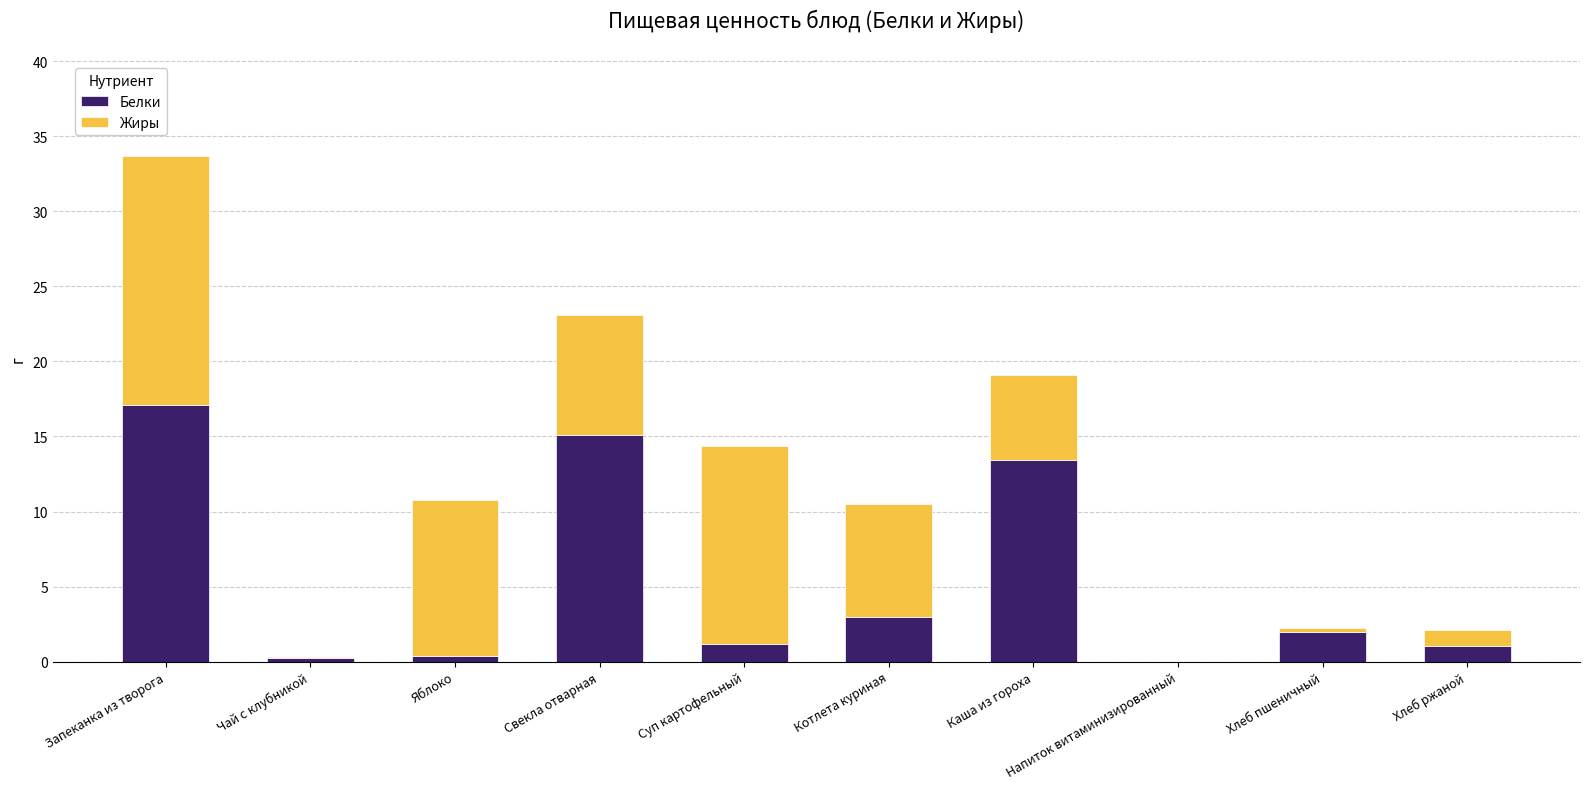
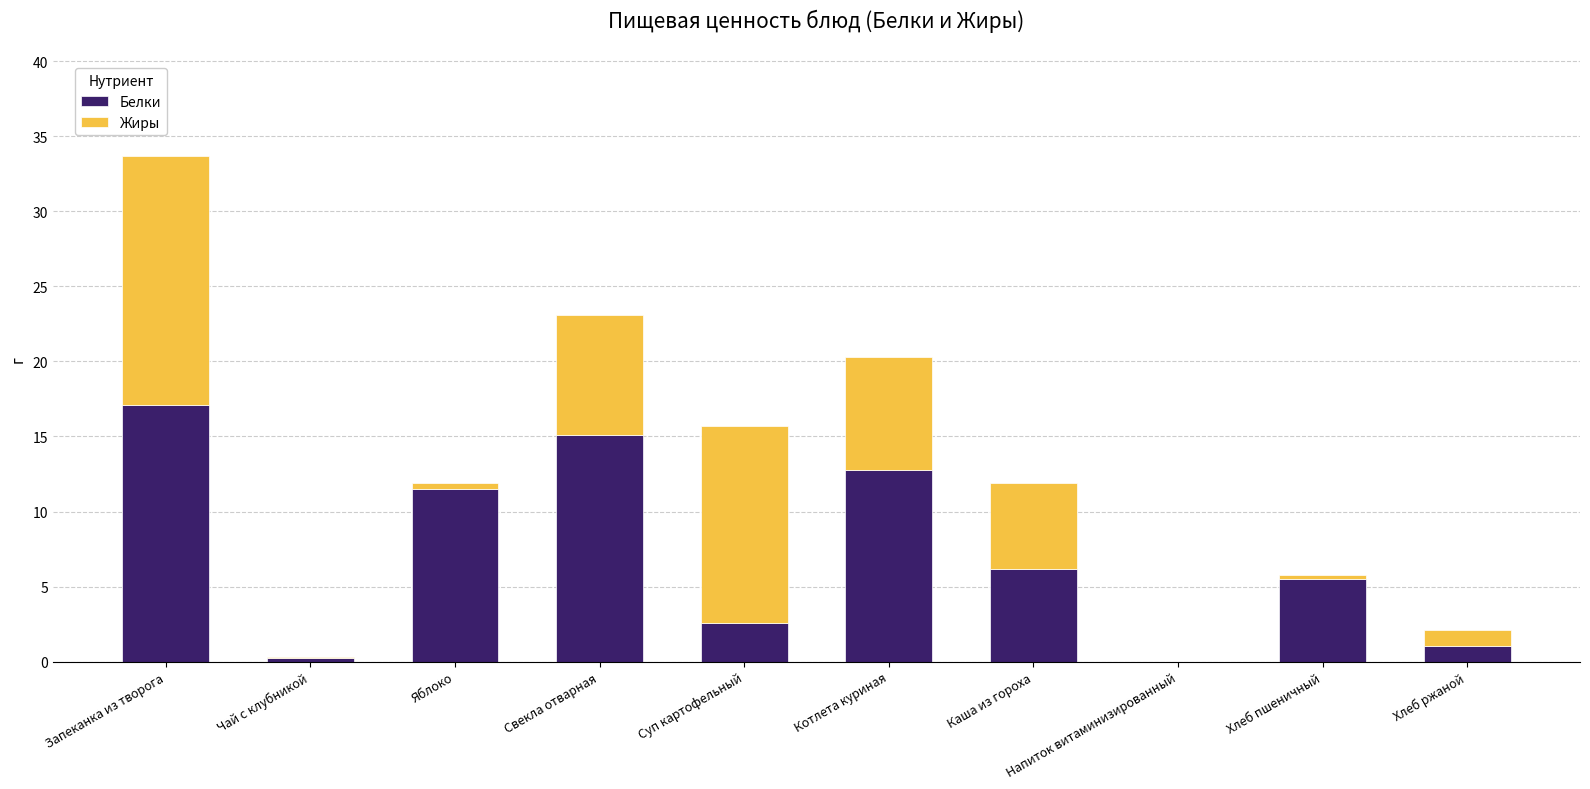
  {
    "Белки": {
      "Запеканка из творога": 17.1,
      "Чай с клубникой": 0.3,
-     "Яблоко": 0.4,
+     "Яблоко": 11.5,
      "Свекла отварная": 15.1,
-     "Суп картофельный": 1.2,
-     "Котлета куриная": 3.0,
-     "Каша из гороха": 13.4,
+     "Суп картофельный": 2.6,
+     "Котлета куриная": 12.8,
+     "Каша из гороха": 6.2,
      "Напиток витаминизированный": 0.0,
-     "Хлеб пшеничный": 2.0,
+     "Хлеб пшеничный": 5.5,
      "Хлеб ржаной": 1.1
    },
    "Жиры": {
      "Запеканка из творога": 16.6,
-     "Яблоко": 10.4,
+     "Яблоко": 0.4,
      "Свекла отварная": 8.0,
      "Суп картофельный": 13.2,
      "Котлета куриная": 7.5,
      "Каша из гороха": 5.7,
      "Напиток витаминизированный": 0.0,
      "Хлеб пшеничный": 0.3,
      "Хлеб ржаной": 1.0
    }
  }
